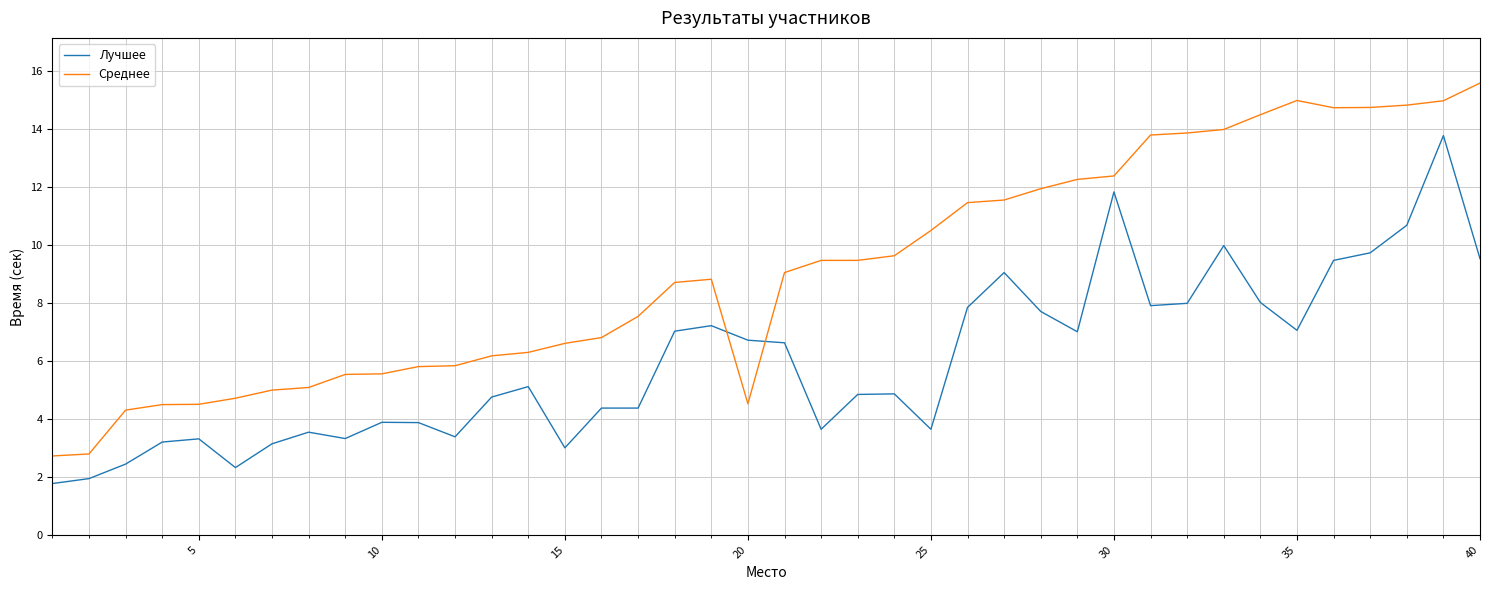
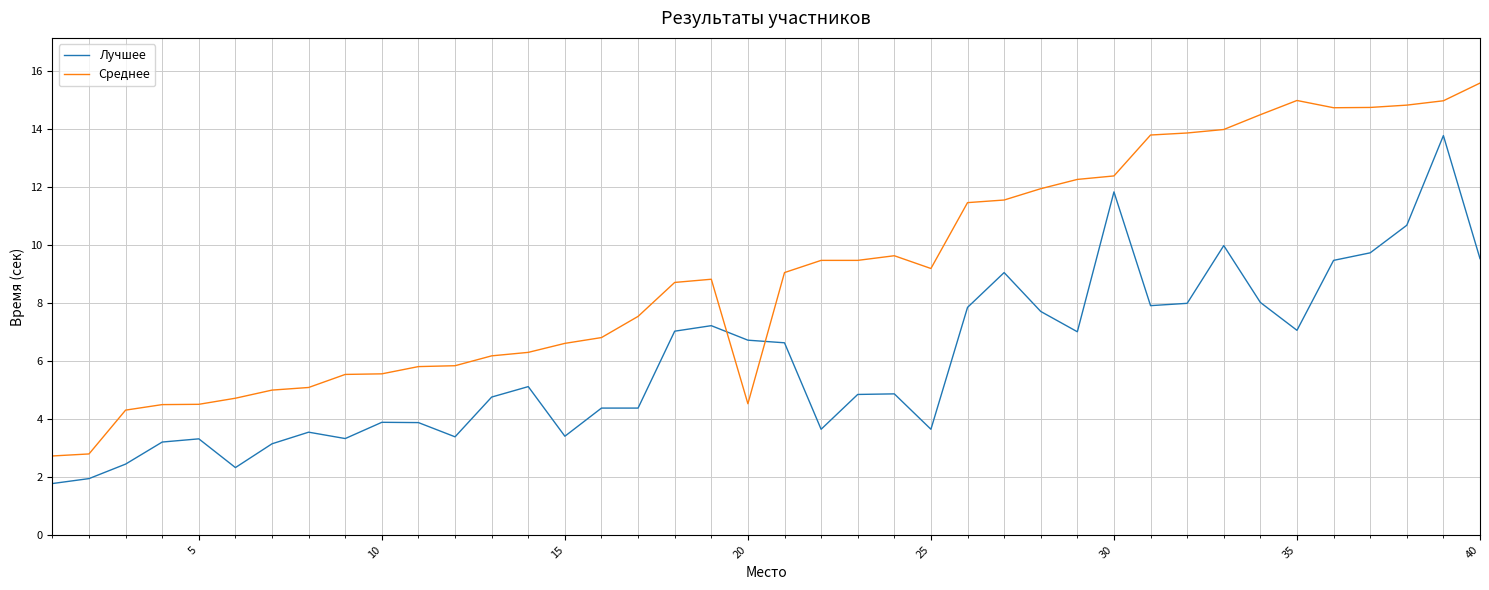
  {
    "Лучшее": {
      "5": 3.3,
      "10": 3.9,
-     "15": 3.0,
+     "15": 3.4,
      "20": 6.7,
      "25": 3.6,
      "30": 11.8,
      "35": 7.1,
      "40": 9.5
    },
    "Среднее": {
      "5": 4.5,
      "10": 5.6,
      "15": 6.6,
      "20": 4.5,
-     "25": 10.5,
+     "25": 9.2,
      "30": 12.4,
      "35": 15.0,
      "40": 15.6
    }
  }
